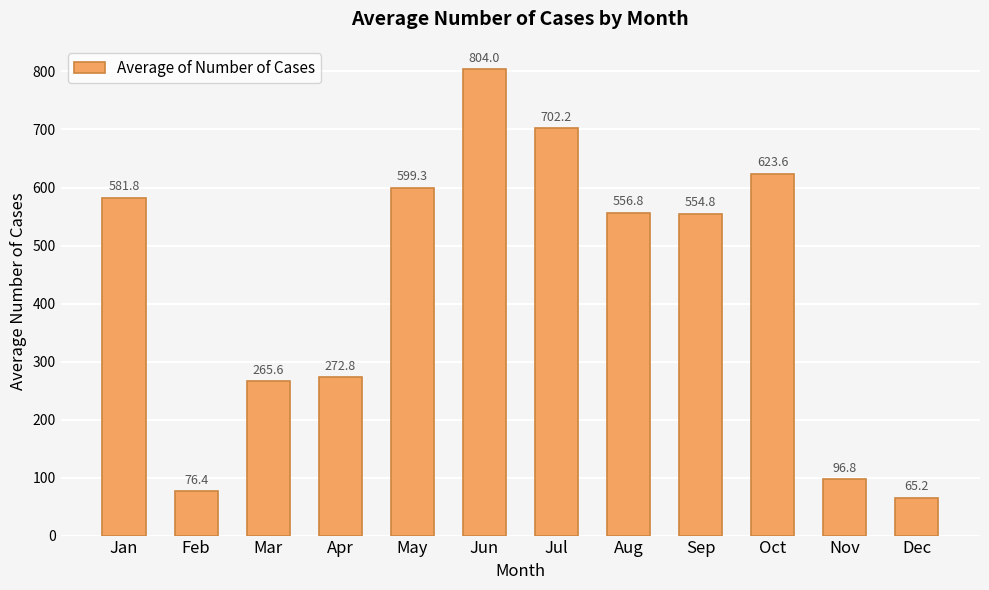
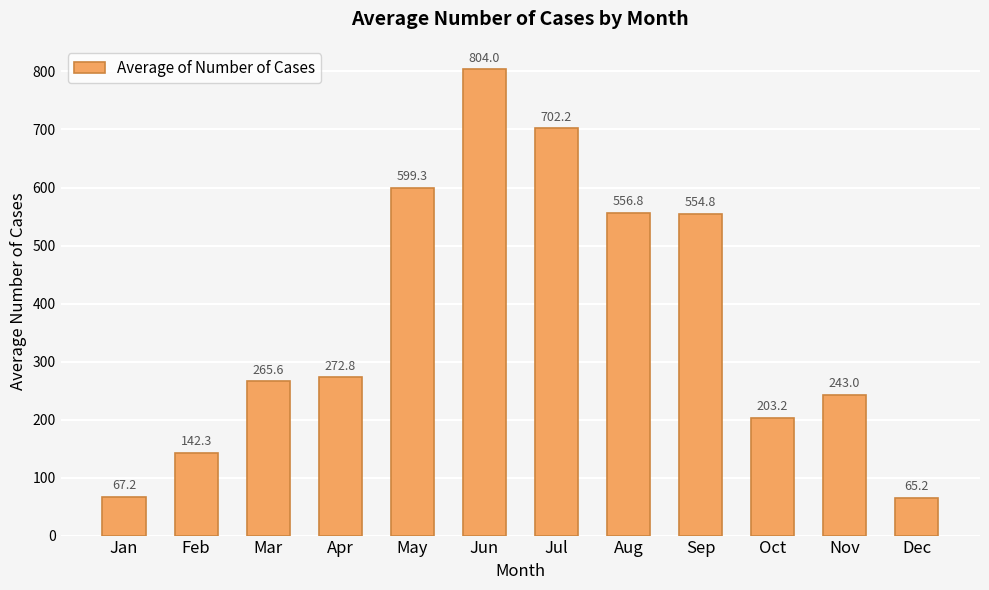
  {
-   "Jan": 581.8,
-   "Feb": 76.4,
+   "Jan": 67.2,
+   "Feb": 142.3,
    "Mar": 265.6,
    "Apr": 272.8,
    "May": 599.3,
    "Jun": 804.0,
    "Jul": 702.2,
    "Aug": 556.8,
    "Sep": 554.8,
-   "Oct": 623.6,
-   "Nov": 96.8,
+   "Oct": 203.2,
+   "Nov": 243.0,
    "Dec": 65.2
  }
